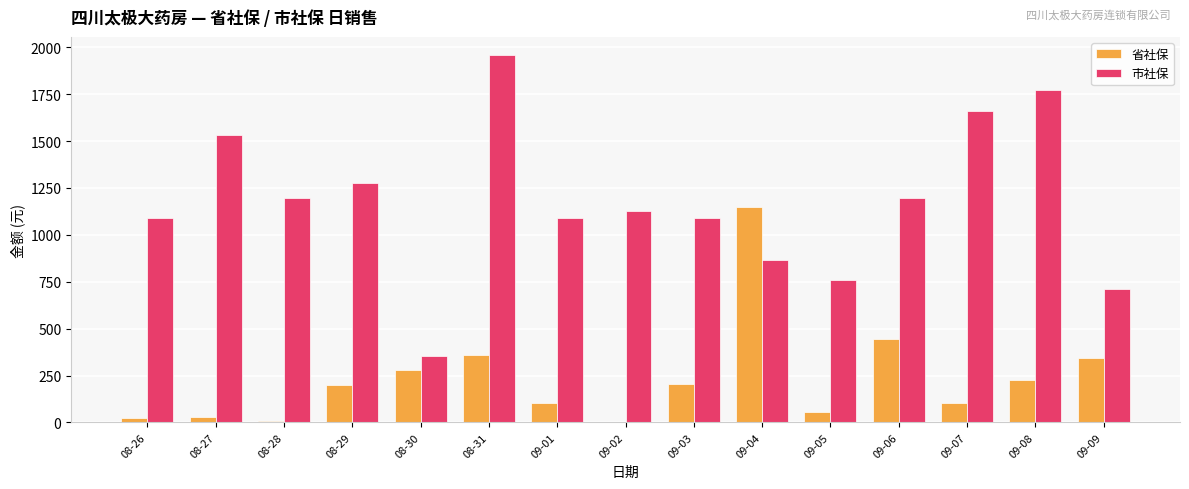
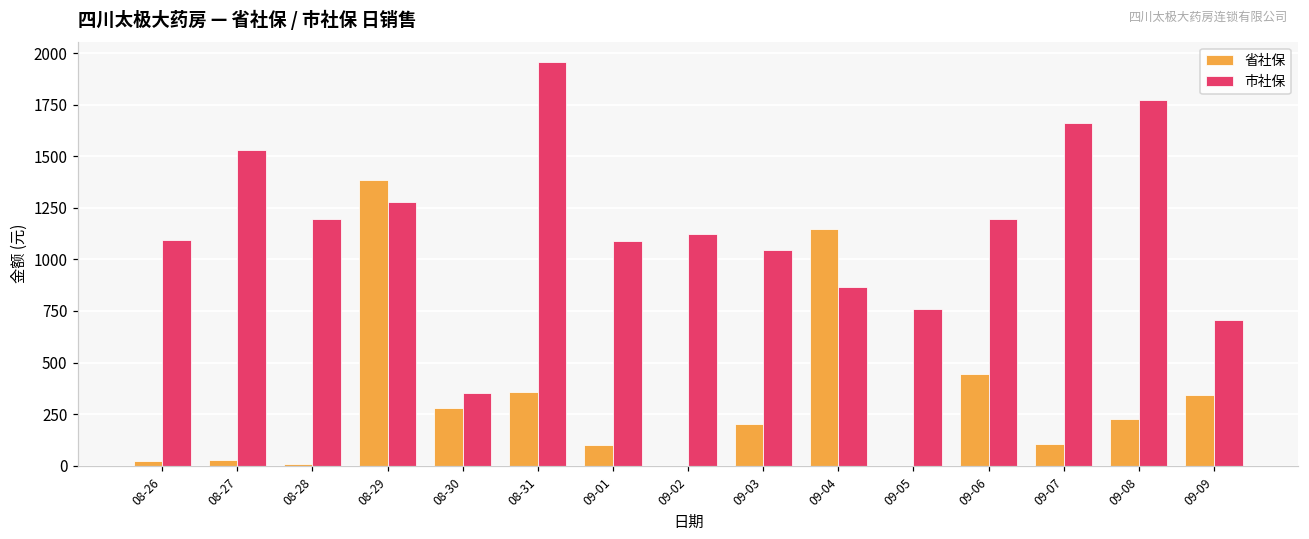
  {
    "省社保": {
      "08-26": 20,
      "08-27": 30,
-     "08-29": 200,
+     "08-29": 1380,
      "08-30": 280,
      "08-31": 360,
      "09-01": 100,
      "09-02": 0,
      "09-03": 200,
      "09-04": 1150,
-     "09-05": 60,
+     "09-05": 0,
      "09-06": 450,
      "09-07": 110,
      "09-08": 230,
      "09-09": 340
    },
    "市社保": {
      "08-26": 1090,
      "08-27": 1530,
      "08-28": 1200,
      "08-29": 1280,
      "08-30": 350,
      "08-31": 1960,
      "09-01": 1090,
      "09-02": 1130,
-     "09-03": 1090,
+     "09-03": 1040,
      "09-04": 870,
      "09-05": 760,
      "09-06": 1200,
      "09-07": 1660,
      "09-08": 1770,
      "09-09": 710
    }
  }
